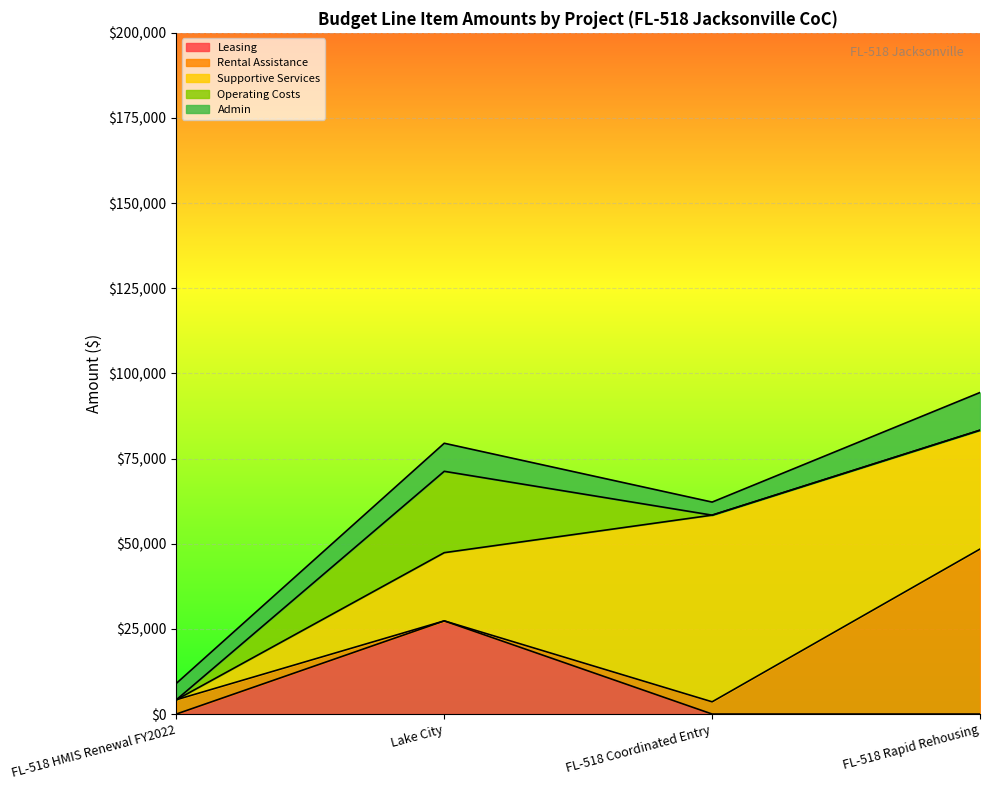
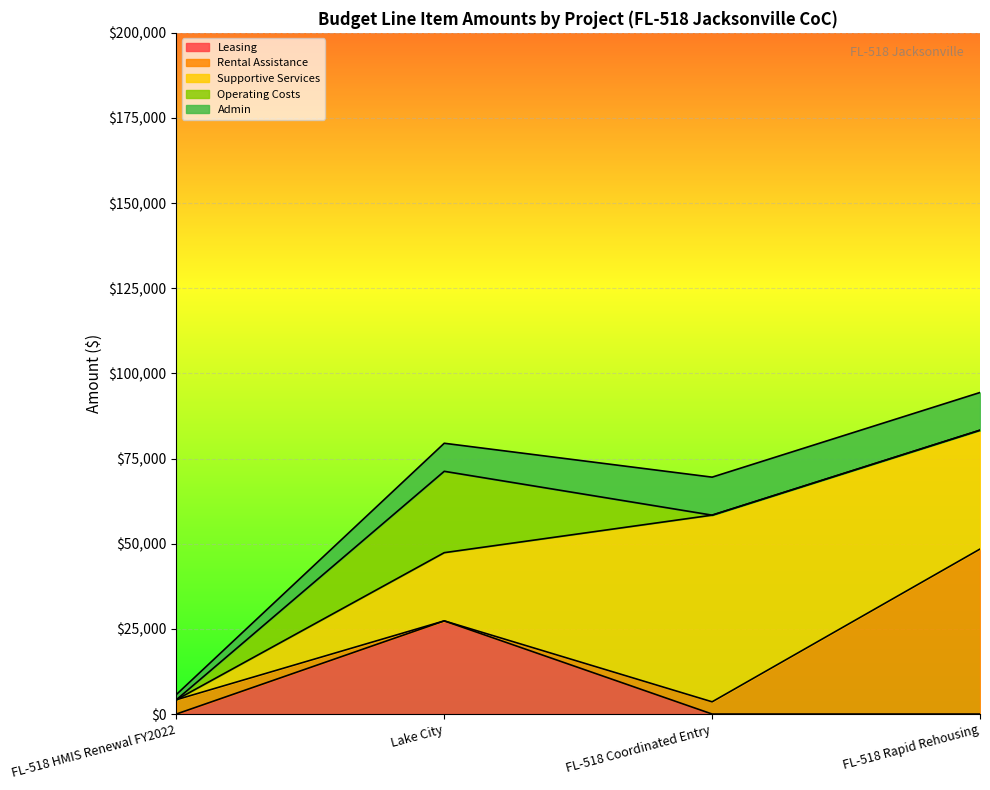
  {
    "Leasing": {
      "FL-518 HMIS Renewal FY2022": "$0",
      "FL-518 Coordinated Entry": "$0",
      "FL-518 Rapid Rehousing": "$0"
    },
    "Rental Assistance": {
      "FL-518 Coordinated Entry": "$4,000",
      "FL-518 Rapid Rehousing": "$48,000"
    },
    "Supportive Services": {
      "Lake City": "$20,000"
    },
    "Operating Costs": {
      "Lake City": "$24,000"
    },
    "Admin": {
-     "FL-518 HMIS Renewal FY2022": "$5,000",
+     "FL-518 HMIS Renewal FY2022": "$2,000",
      "Lake City": "$8,000",
-     "FL-518 Coordinated Entry": "$4,000",
+     "FL-518 Coordinated Entry": "$11,000",
      "FL-518 Rapid Rehousing": "$11,000"
    }
  }
